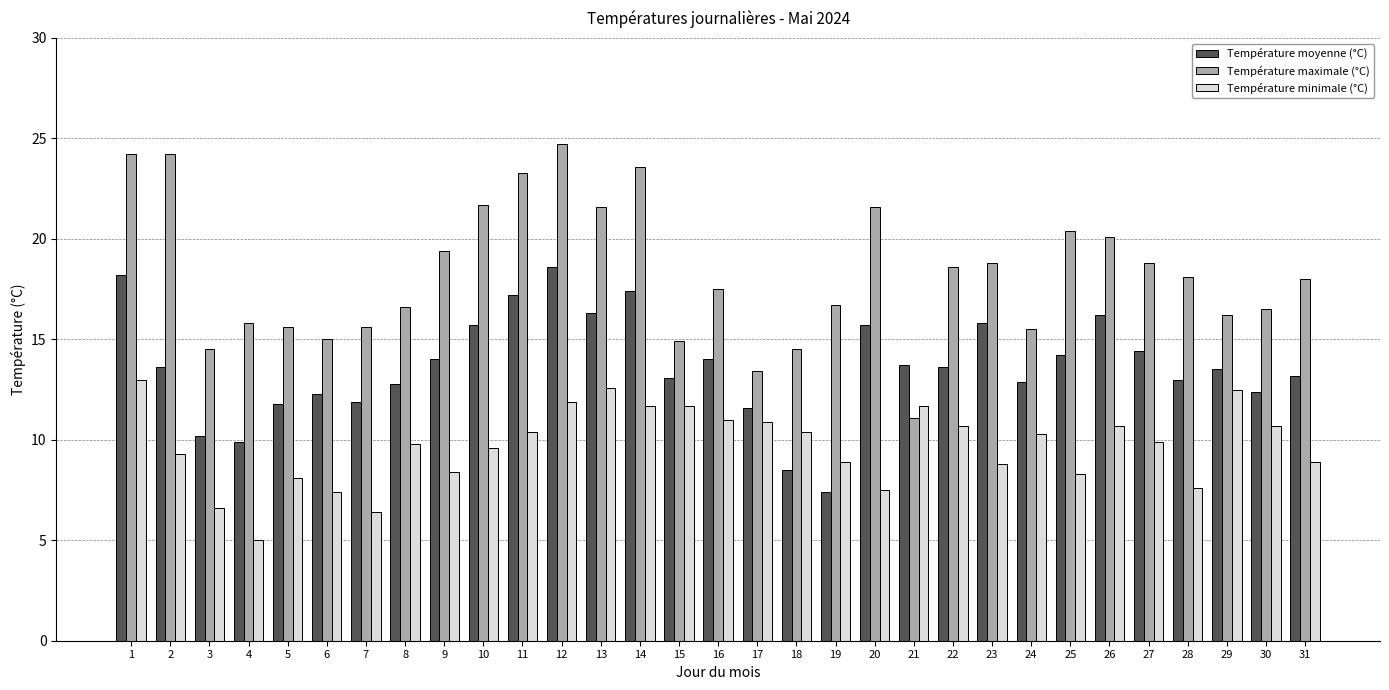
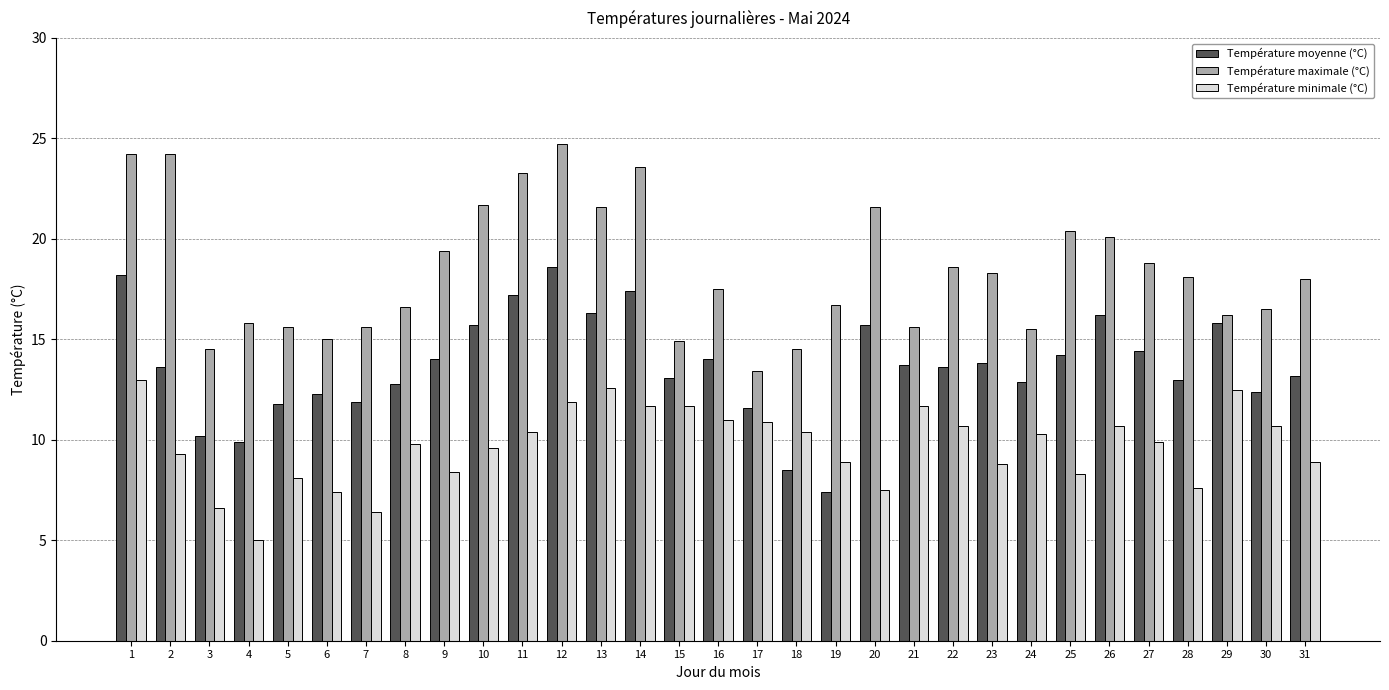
  {
    "Température moyenne (°C)": {
      "1": 18.2,
      "2": 13.6,
      "3": 10.2,
      "4": 9.9,
      "5": 11.8,
      "6": 12.3,
      "7": 11.9,
      "8": 12.8,
      "9": 14.0,
      "10": 15.7,
      "11": 17.2,
      "12": 18.6,
      "13": 16.3,
      "14": 17.4,
      "15": 13.1,
      "16": 14.0,
      "17": 11.6,
      "18": 8.5,
      "19": 7.4,
      "20": 15.7,
      "21": 13.7,
      "22": 13.6,
-     "23": 15.8,
+     "23": 13.8,
      "24": 12.9,
      "25": 14.2,
      "26": 16.2,
      "27": 14.4,
      "28": 13.0,
-     "29": 13.5,
+     "29": 15.8,
      "30": 12.4,
      "31": 13.2
    },
    "Température maximale (°C)": {
      "1": 24.2,
      "2": 24.2,
      "3": 14.5,
      "4": 15.8,
      "5": 15.6,
      "6": 15.0,
      "7": 15.6,
      "8": 16.6,
      "9": 19.4,
      "10": 21.7,
      "11": 23.3,
      "12": 24.7,
      "13": 21.6,
      "14": 23.6,
      "15": 14.9,
      "16": 17.5,
      "17": 13.4,
      "18": 14.5,
      "19": 16.7,
      "20": 21.6,
-     "21": 11.1,
+     "21": 15.6,
      "22": 18.6,
-     "23": 18.8,
+     "23": 18.3,
      "24": 15.5,
      "25": 20.4,
      "26": 20.1,
      "27": 18.8,
      "28": 18.1,
      "29": 16.2,
      "30": 16.5,
      "31": 18.0
    },
    "Température minimale (°C)": {
      "1": 13.0,
      "2": 9.3,
      "3": 6.6,
      "4": 5.0,
      "5": 8.1,
      "6": 7.4,
      "7": 6.4,
      "8": 9.8,
      "9": 8.4,
      "10": 9.6,
      "11": 10.4,
      "12": 11.9,
      "13": 12.6,
      "14": 11.7,
      "15": 11.7,
      "16": 11.0,
      "17": 10.9,
      "18": 10.4,
      "19": 8.9,
      "20": 7.5,
      "21": 11.7,
      "22": 10.7,
      "23": 8.8,
      "24": 10.3,
      "25": 8.3,
      "26": 10.7,
      "27": 9.9,
      "28": 7.6,
      "29": 12.5,
      "30": 10.7,
      "31": 8.9
    }
  }
